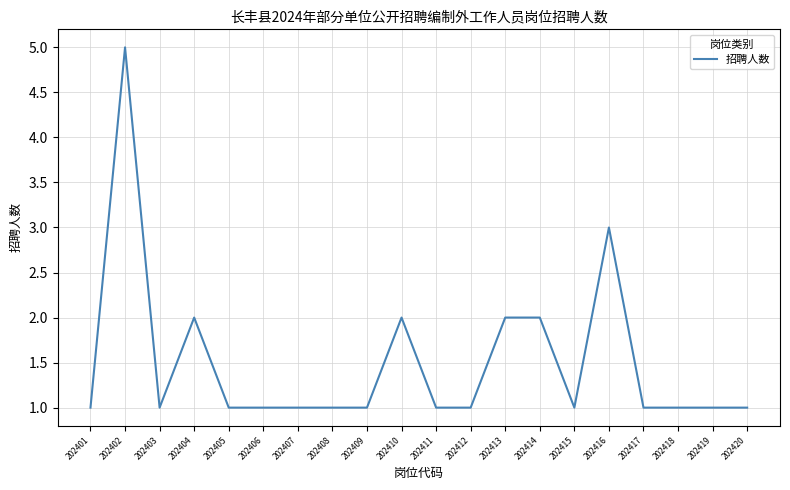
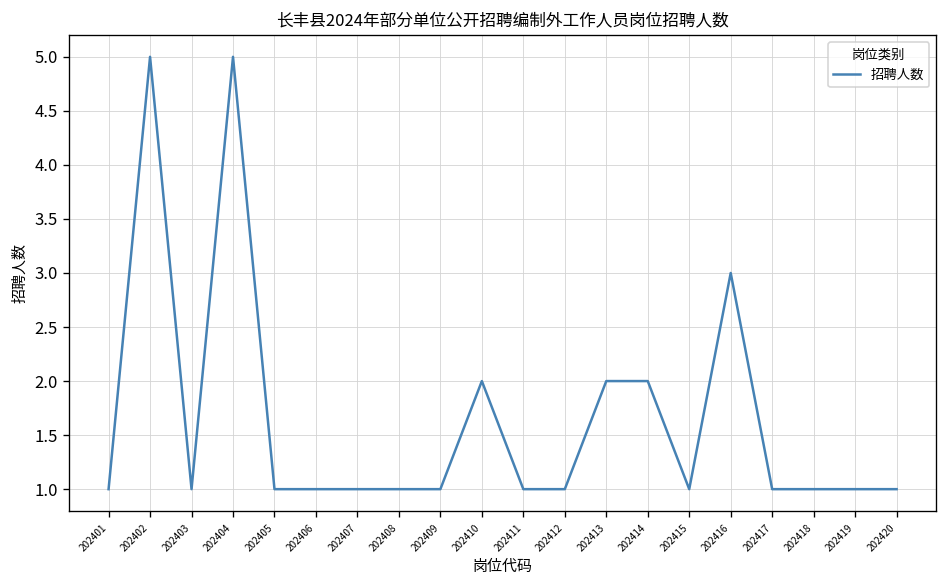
  {
    "202401": 1,
    "202402": 5,
    "202403": 1,
-   "202404": 2,
+   "202404": 5,
    "202405": 1,
    "202406": 1,
    "202407": 1,
    "202408": 1,
    "202409": 1,
    "202410": 2,
    "202411": 1,
    "202412": 1,
    "202413": 2,
    "202414": 2,
    "202415": 1,
    "202416": 3,
    "202417": 1,
    "202418": 1,
    "202419": 1,
    "202420": 1
  }
